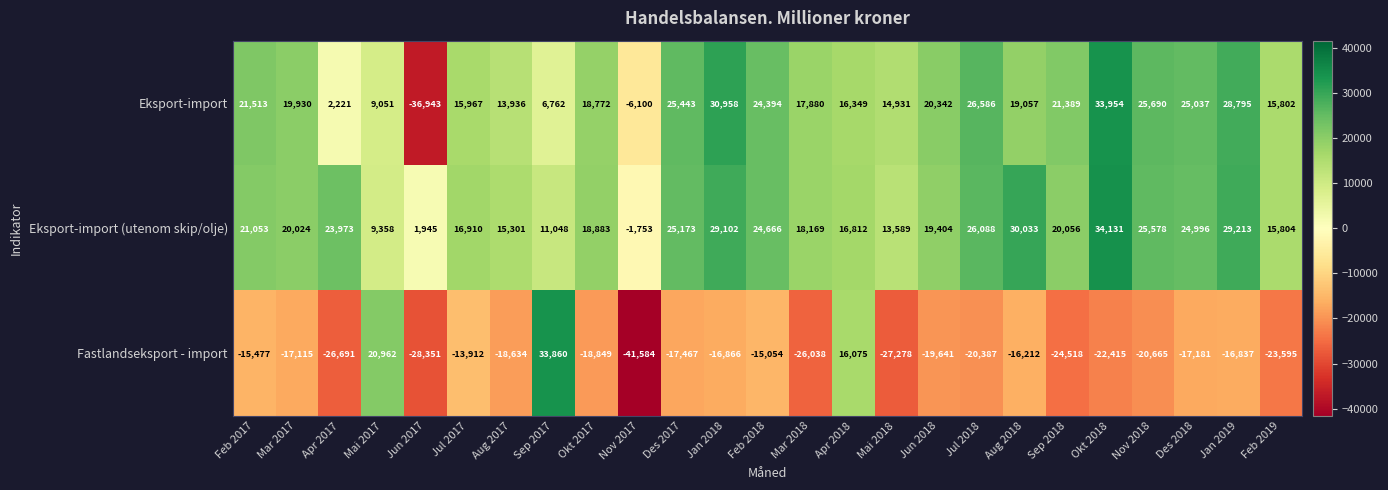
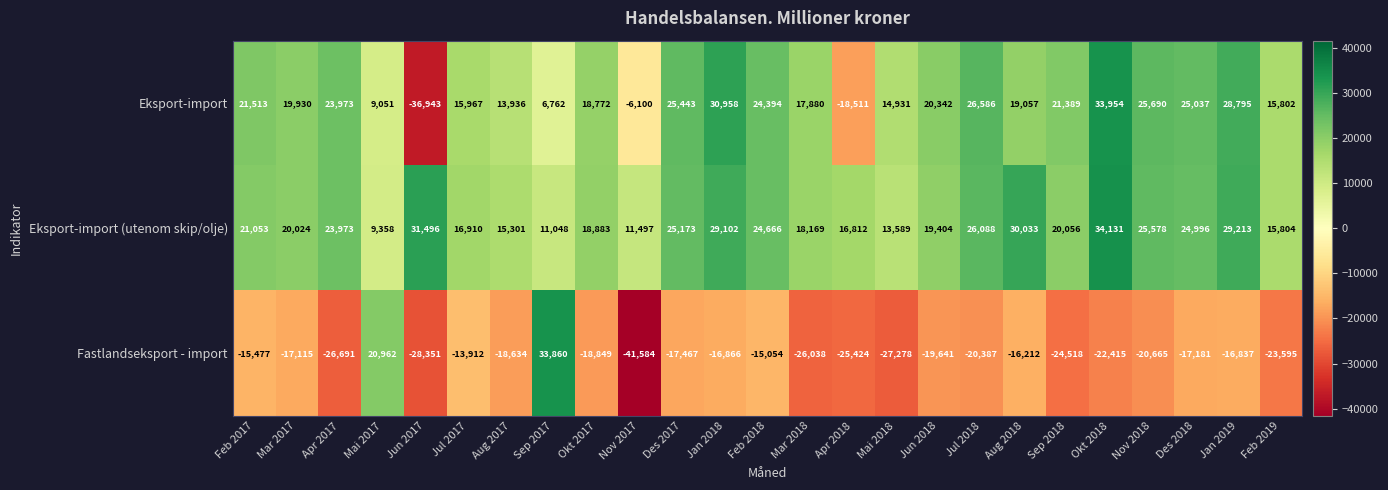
  {
    "Eksport-import": {
      "Feb 2017": "21,513",
      "Mar 2017": "19,930",
-     "Apr 2017": "2,221",
+     "Apr 2017": "23,973",
      "Mai 2017": "9,051",
      "Jun 2017": "-36,943",
      "Jul 2017": "15,967",
      "Aug 2017": "13,936",
      "Sep 2017": "6,762",
      "Okt 2017": "18,772",
      "Nov 2017": "-6,100",
      "Des 2017": "25,443",
      "Jan 2018": "30,958",
      "Feb 2018": "24,394",
      "Mar 2018": "17,880",
-     "Apr 2018": "16,349",
+     "Apr 2018": "-18,511",
      "Mai 2018": "14,931",
      "Jun 2018": "20,342",
      "Jul 2018": "26,586",
      "Aug 2018": "19,057",
      "Sep 2018": "21,389",
      "Okt 2018": "33,954",
      "Nov 2018": "25,690",
      "Des 2018": "25,037",
      "Jan 2019": "28,795",
      "Feb 2019": "15,802"
    },
    "Eksport-import (utenom skip/olje)": {
      "Feb 2017": "21,053",
      "Mar 2017": "20,024",
      "Apr 2017": "23,973",
      "Mai 2017": "9,358",
-     "Jun 2017": "1,945",
+     "Jun 2017": "31,496",
      "Jul 2017": "16,910",
      "Aug 2017": "15,301",
      "Sep 2017": "11,048",
      "Okt 2017": "18,883",
-     "Nov 2017": "-1,753",
+     "Nov 2017": "11,497",
      "Des 2017": "25,173",
      "Jan 2018": "29,102",
      "Feb 2018": "24,666",
      "Mar 2018": "18,169",
      "Apr 2018": "16,812",
      "Mai 2018": "13,589",
      "Jun 2018": "19,404",
      "Jul 2018": "26,088",
      "Aug 2018": "30,033",
      "Sep 2018": "20,056",
      "Okt 2018": "34,131",
      "Nov 2018": "25,578",
      "Des 2018": "24,996",
      "Jan 2019": "29,213",
      "Feb 2019": "15,804"
    },
    "Fastlandseksport - import": {
      "Feb 2017": "-15,477",
      "Mar 2017": "-17,115",
      "Apr 2017": "-26,691",
      "Mai 2017": "20,962",
      "Jun 2017": "-28,351",
      "Jul 2017": "-13,912",
      "Aug 2017": "-18,634",
      "Sep 2017": "33,860",
      "Okt 2017": "-18,849",
      "Nov 2017": "-41,584",
      "Des 2017": "-17,467",
      "Jan 2018": "-16,866",
      "Feb 2018": "-15,054",
      "Mar 2018": "-26,038",
-     "Apr 2018": "16,075",
+     "Apr 2018": "-25,424",
      "Mai 2018": "-27,278",
      "Jun 2018": "-19,641",
      "Jul 2018": "-20,387",
      "Aug 2018": "-16,212",
      "Sep 2018": "-24,518",
      "Okt 2018": "-22,415",
      "Nov 2018": "-20,665",
      "Des 2018": "-17,181",
      "Jan 2019": "-16,837",
      "Feb 2019": "-23,595"
    }
  }
